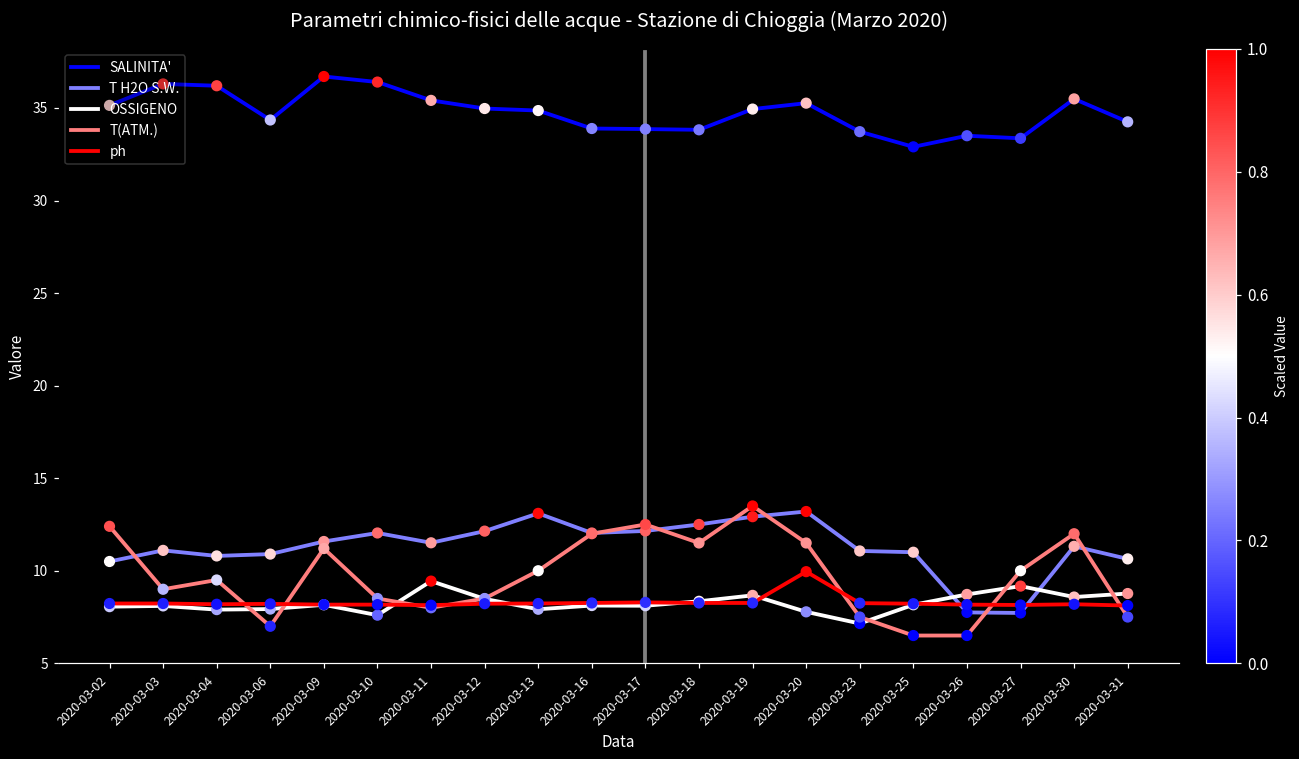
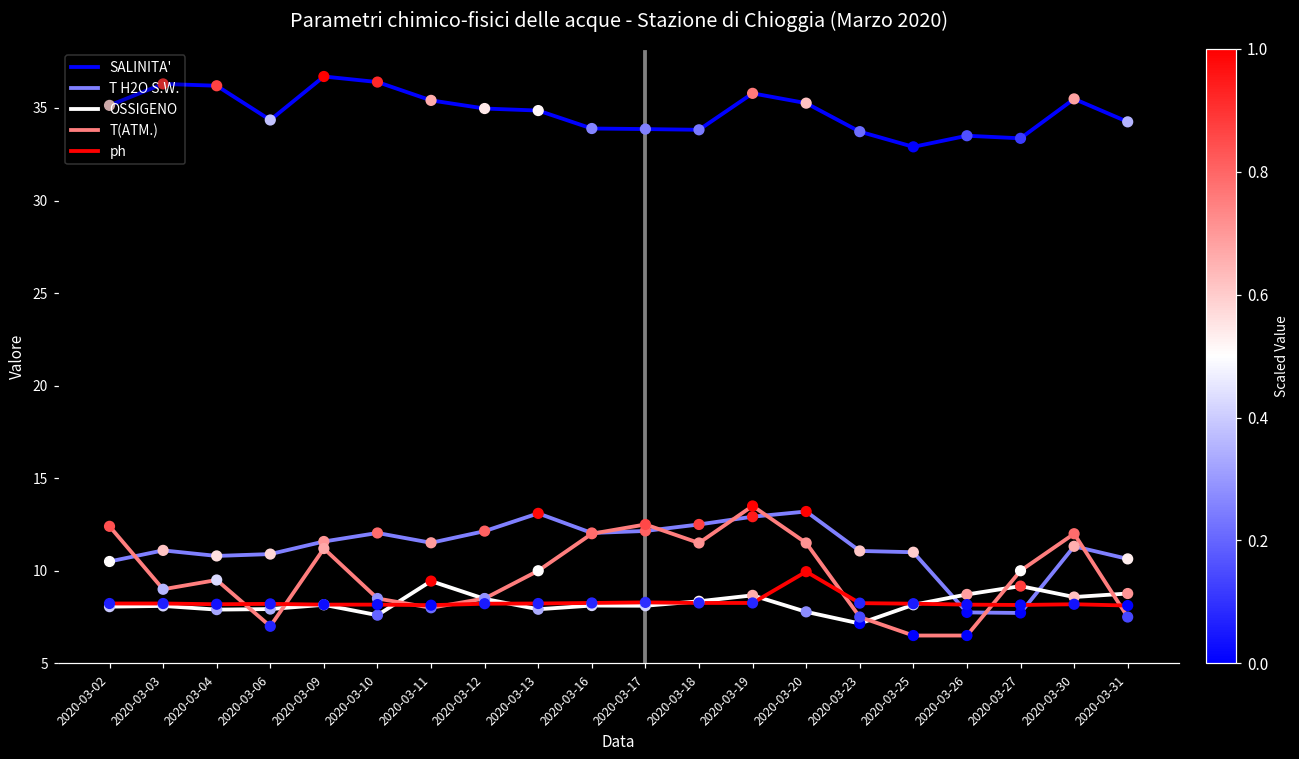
  {
    "SALINITA'": {
      "2020-03-04": 36.2,
      "2020-03-06": 34.4,
      "2020-03-09": 36.7,
      "2020-03-10": 36.4,
      "2020-03-11": 35.4,
      "2020-03-12": 35.0,
      "2020-03-13": 34.9,
      "2020-03-16": 33.9,
      "2020-03-17": 33.9,
      "2020-03-18": 33.8,
-     "2020-03-19": 34.9,
+     "2020-03-19": 35.8,
      "2020-03-20": 35.3,
      "2020-03-23": 33.7,
      "2020-03-25": 32.9,
      "2020-03-26": 33.5,
      "2020-03-27": 33.4,
      "2020-03-30": 35.5,
      "2020-03-31": 34.3
    },
    "T H2O S.W.": {
      "2020-03-02": 10.5,
      "2020-03-03": 11.1,
      "2020-03-04": 10.8,
      "2020-03-06": 10.9,
      "2020-03-09": 11.6,
      "2020-03-10": 12.0,
      "2020-03-11": 11.5,
      "2020-03-12": 12.1,
      "2020-03-13": 13.1,
      "2020-03-17": 12.2,
      "2020-03-18": 12.5,
      "2020-03-19": 12.9,
      "2020-03-20": 13.2,
      "2020-03-23": 11.1,
      "2020-03-25": 11.0,
      "2020-03-26": 7.8,
      "2020-03-27": 7.7,
      "2020-03-30": 11.3,
      "2020-03-31": 10.6
    },
    "OSSIGENO": {
      "2020-03-02": 8.1,
      "2020-03-04": 7.9,
      "2020-03-06": 7.9,
      "2020-03-10": 7.6,
      "2020-03-11": 9.4,
      "2020-03-13": 7.9,
      "2020-03-17": 8.1,
      "2020-03-19": 8.7,
      "2020-03-20": 7.8,
      "2020-03-23": 7.2,
      "2020-03-26": 8.7,
      "2020-03-27": 9.2,
      "2020-03-30": 8.6,
      "2020-03-31": 8.8
    },
    "T(ATM.)": {
      "2020-03-02": 12.4,
      "2020-03-03": 9.0,
      "2020-03-04": 9.5,
      "2020-03-06": 7.0,
      "2020-03-09": 11.2,
      "2020-03-10": 8.5,
      "2020-03-13": 10.0,
      "2020-03-17": 12.5,
      "2020-03-18": 11.5,
      "2020-03-19": 13.5,
      "2020-03-20": 11.5,
      "2020-03-23": 7.5,
      "2020-03-25": 6.5,
      "2020-03-26": 6.5,
      "2020-03-27": 10.0,
      "2020-03-30": 12.0,
      "2020-03-31": 7.5
    },
    "ph": {
      "2020-03-02": 8.2,
      "2020-03-04": 8.2,
      "2020-03-06": 8.2,
      "2020-03-10": 8.2,
      "2020-03-12": 8.2,
      "2020-03-13": 8.2,
      "2020-03-17": 8.3,
      "2020-03-19": 8.3,
      "2020-03-20": 10.0,
      "2020-03-23": 8.3,
      "2020-03-26": 8.2,
      "2020-03-27": 8.2,
      "2020-03-30": 8.2,
      "2020-03-31": 8.1
    }
  }
